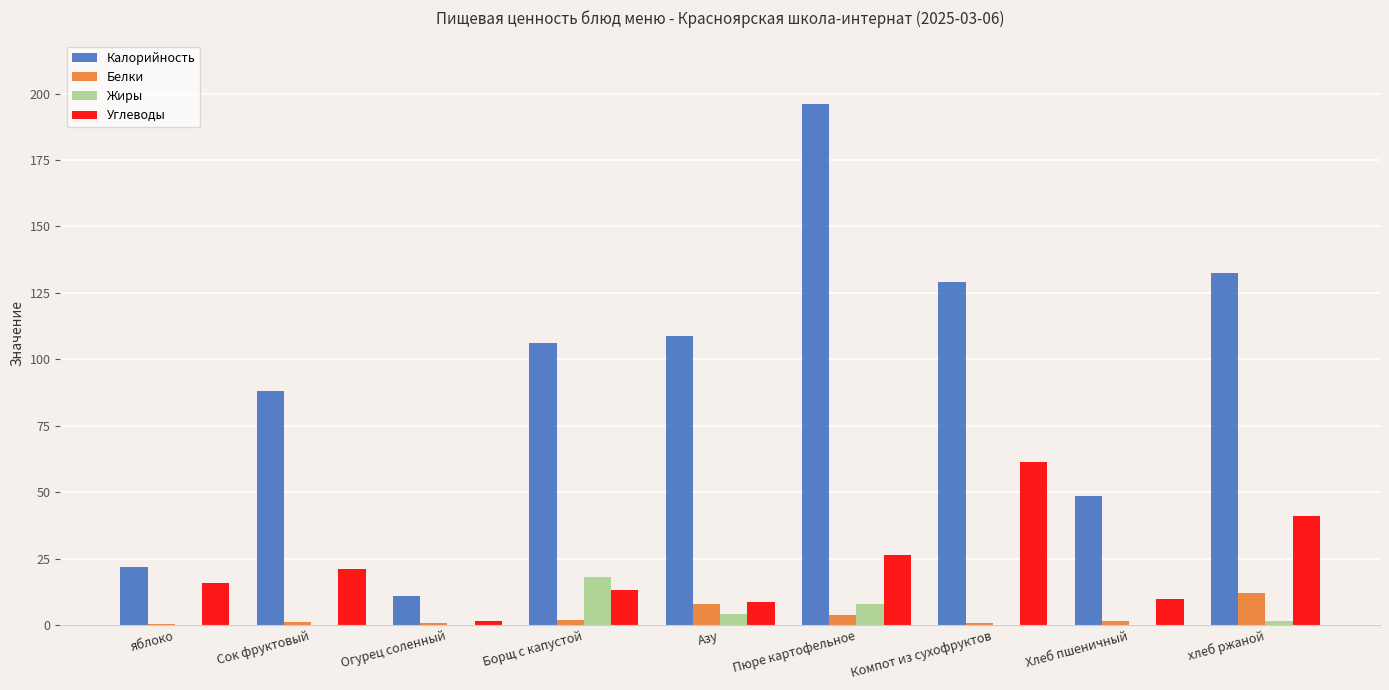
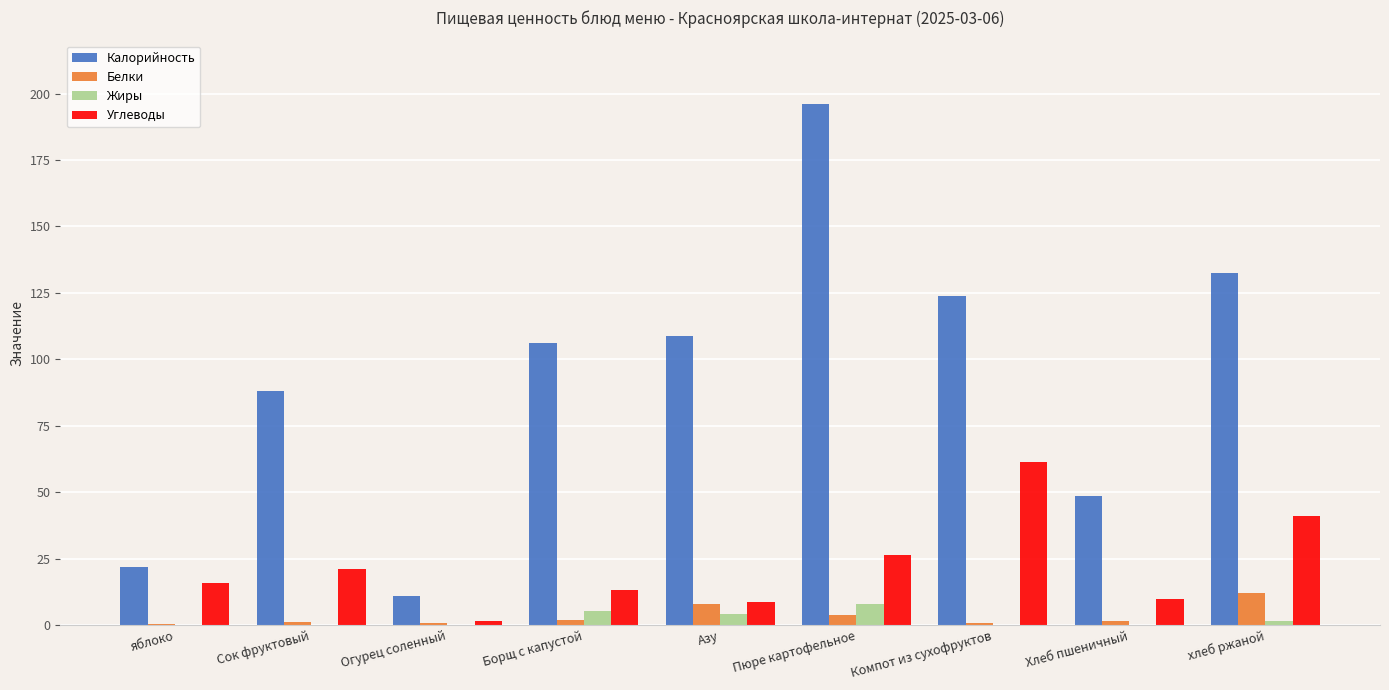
  {
    "Калорийность": {
      "яблоко": 22,
      "Сок фруктовый": 88,
      "Огурец соленный": 11,
      "Борщ с капустой": 106,
      "Азу": 109,
      "Пюре картофельное": 196,
-     "Компот из сухофруктов": 129,
+     "Компот из сухофруктов": 124,
      "Хлеб пшеничный": 48,
      "хлеб ржаной": 132
    },
    "Белки": {
      "Сок фруктовый": 1,
      "Борщ с капустой": 2,
      "Азу": 8,
      "Пюре картофельное": 4,
      "Хлеб пшеничный": 2,
      "хлеб ржаной": 12
    },
    "Жиры": {
      "яблоко": 0,
      "Сок фруктовый": 0,
      "Огурец соленный": 0,
-     "Борщ с капустой": 18,
+     "Борщ с капустой": 5,
      "Азу": 4,
      "Пюре картофельное": 8,
      "Компот из сухофруктов": 0,
      "хлеб ржаной": 1
    },
    "Углеводы": {
      "яблоко": 16,
      "Сок фруктовый": 21,
      "Огурец соленный": 2,
      "Борщ с капустой": 13,
      "Азу": 9,
      "Пюре картофельное": 26,
      "Компот из сухофруктов": 61,
      "Хлеб пшеничный": 10,
      "хлеб ржаной": 41
    }
  }
